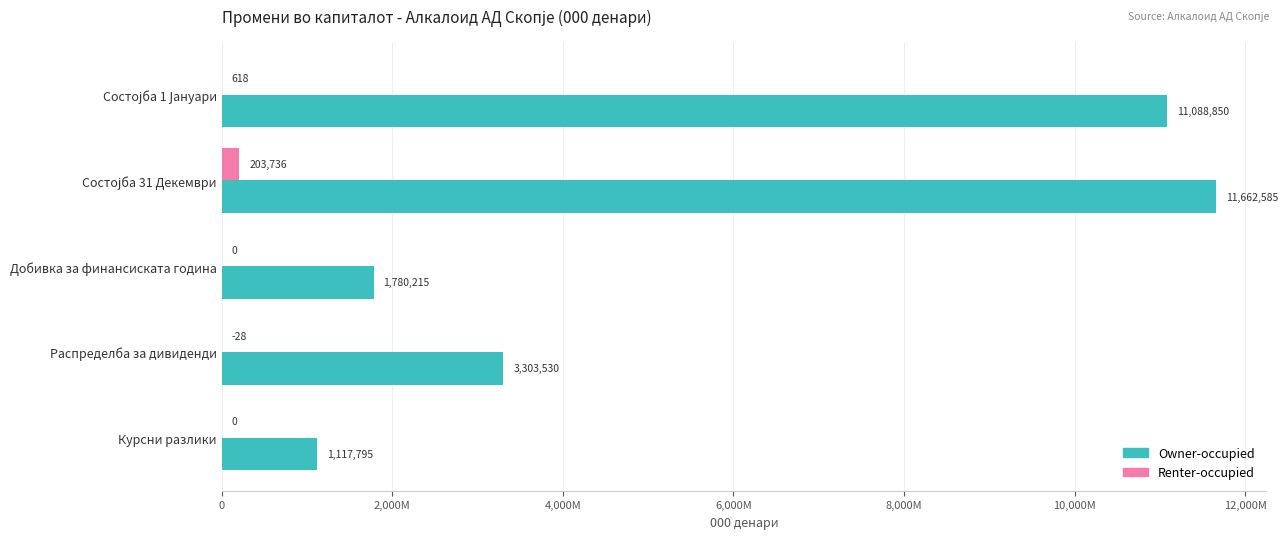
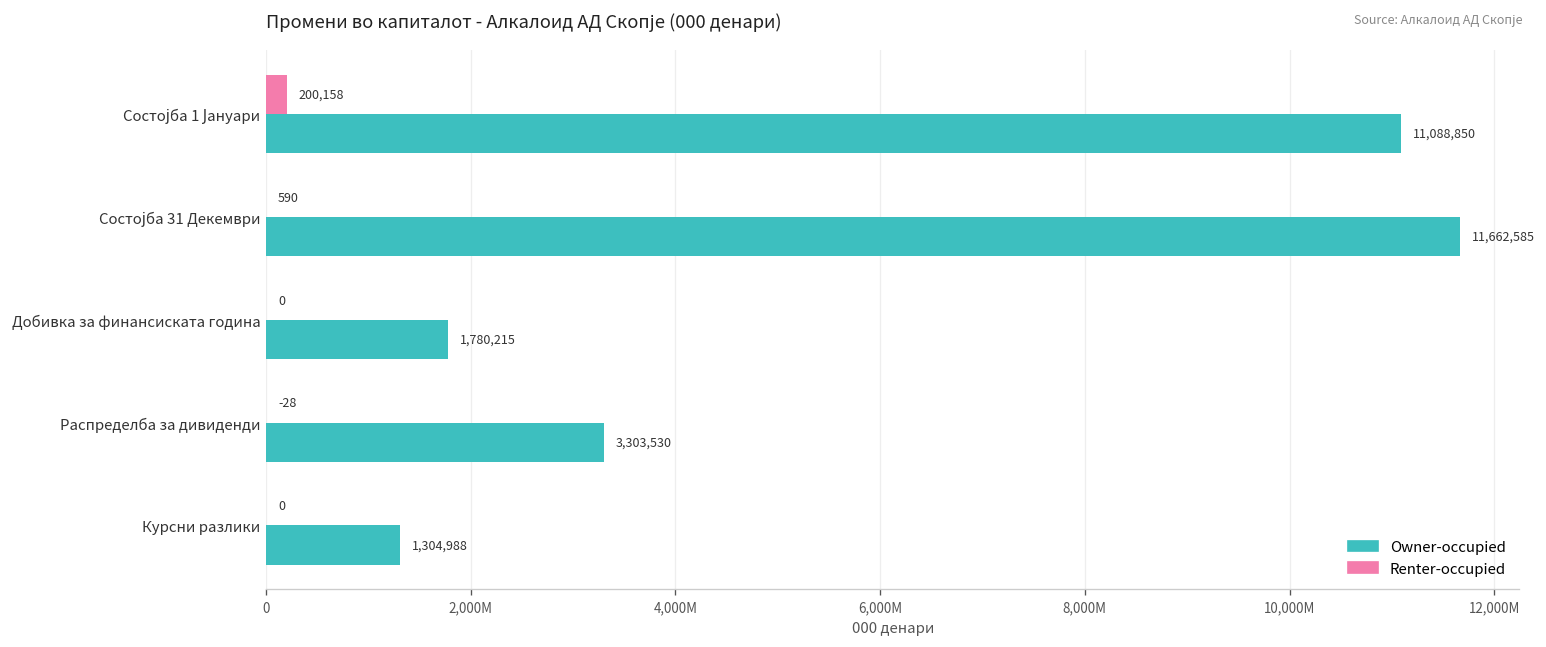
  {
    "Owner-occupied": {
      "Состојба 1 Јануари": "11,088,850",
      "Состојба 31 Декември": "11,662,585",
      "Добивка за финансиската година": "1,780,215",
      "Распределба за дивиденди": "3,303,530",
-     "Курсни разлики": "1,117,795"
+     "Курсни разлики": "1,304,988"
    },
    "Renter-occupied": {
-     "Состојба 1 Јануари": "618",
-     "Состојба 31 Декември": "203,736",
+     "Состојба 1 Јануари": "200,158",
+     "Состојба 31 Декември": "590",
      "Добивка за финансиската година": "0",
      "Распределба за дивиденди": "-28",
      "Курсни разлики": "0"
    }
  }
